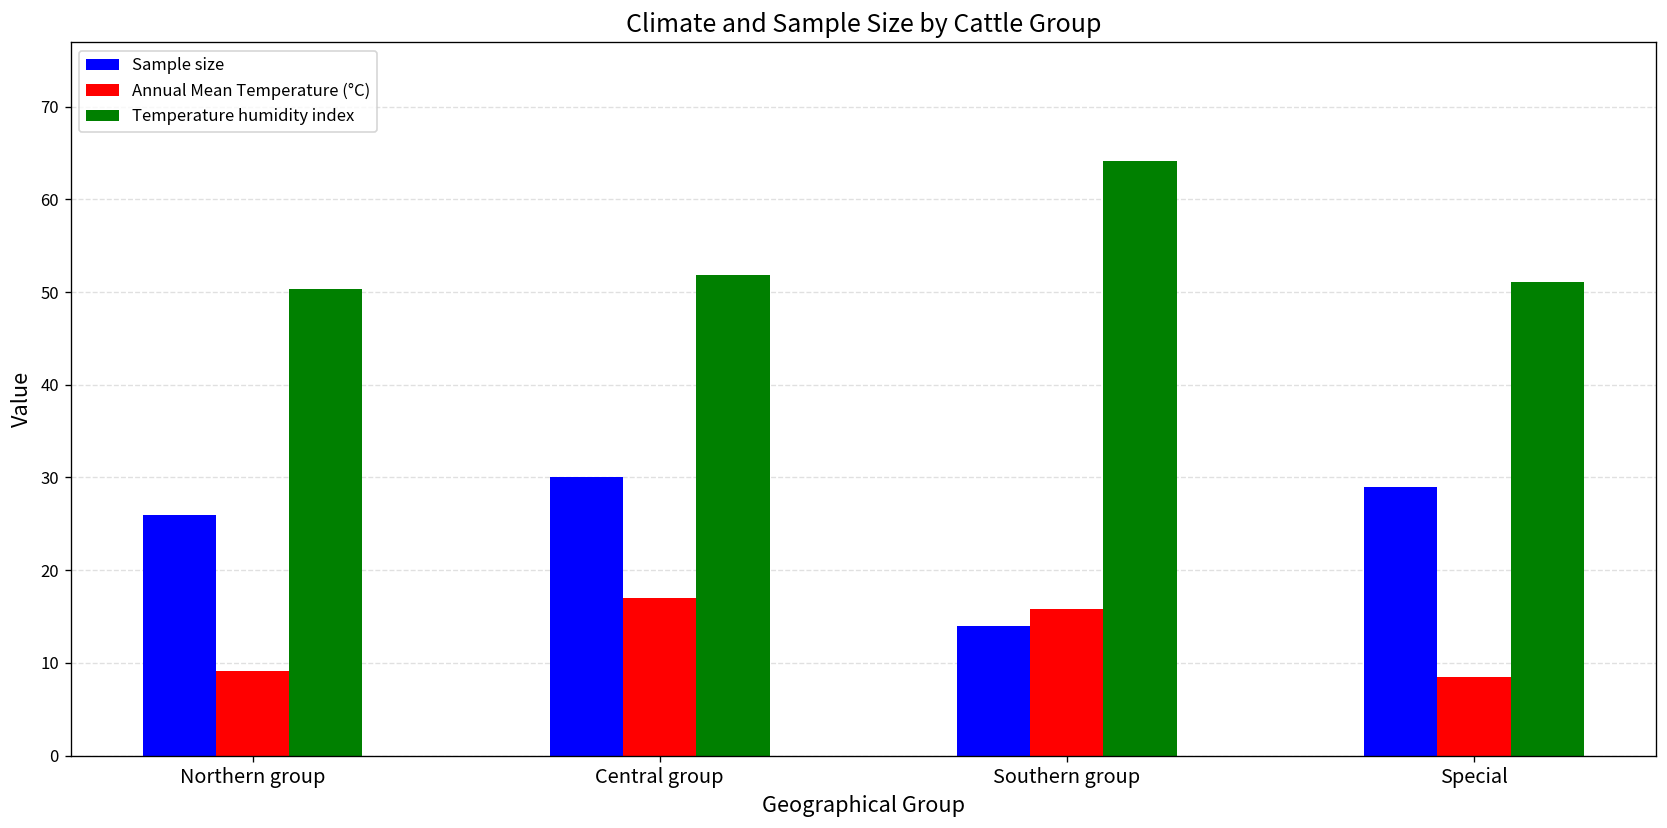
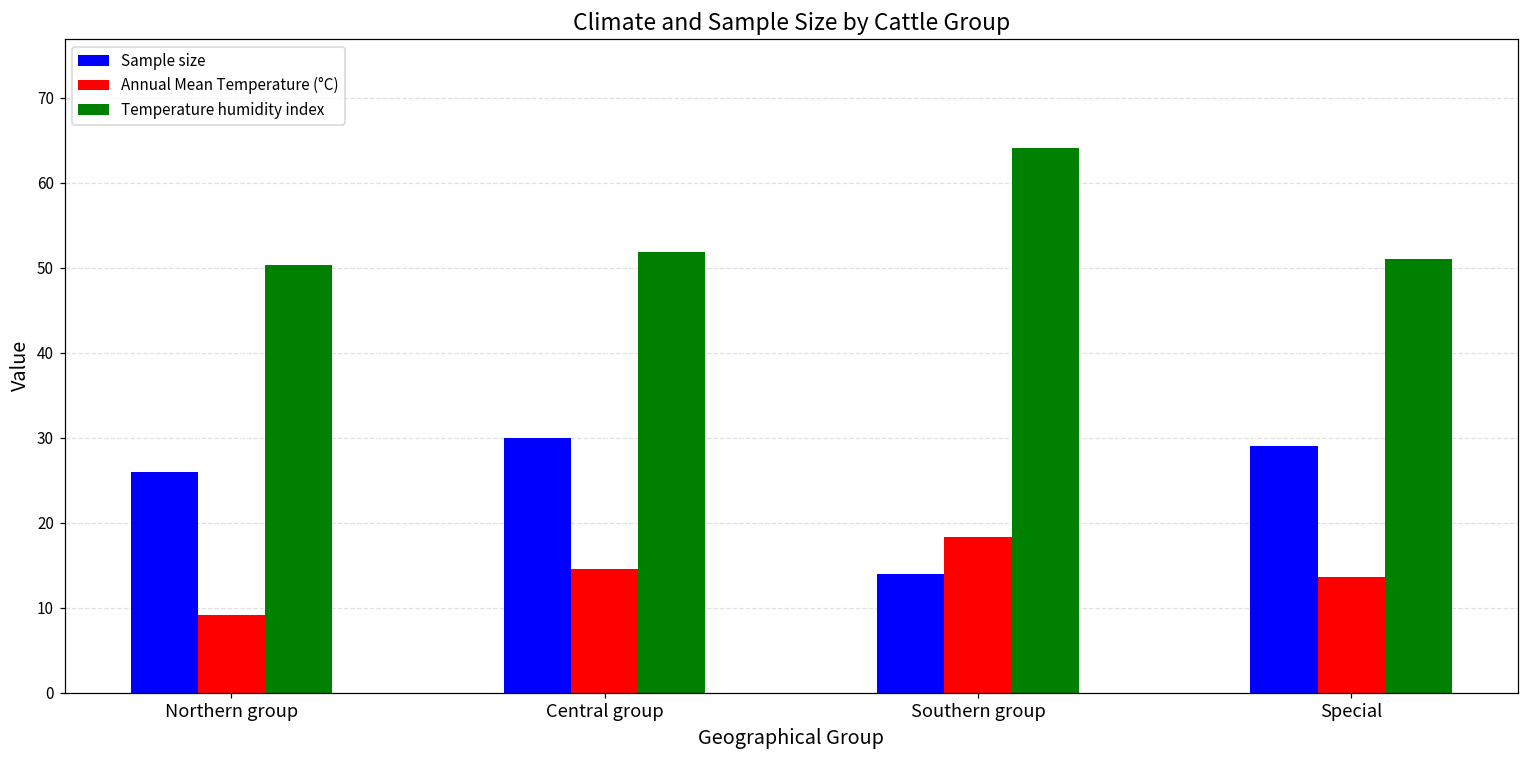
  {
    "Sample size": {
      "Northern group": 26,
      "Central group": 30,
      "Southern group": 14,
      "Special": 29
    },
    "Annual Mean Temperature (°C)": {
      "Northern group": 9,
-     "Central group": 17,
-     "Southern group": 16,
-     "Special": 9
+     "Central group": 15,
+     "Southern group": 18,
+     "Special": 14
    },
    "Temperature humidity index": {
      "Northern group": 50,
      "Central group": 52,
      "Southern group": 64,
      "Special": 51
    }
  }
